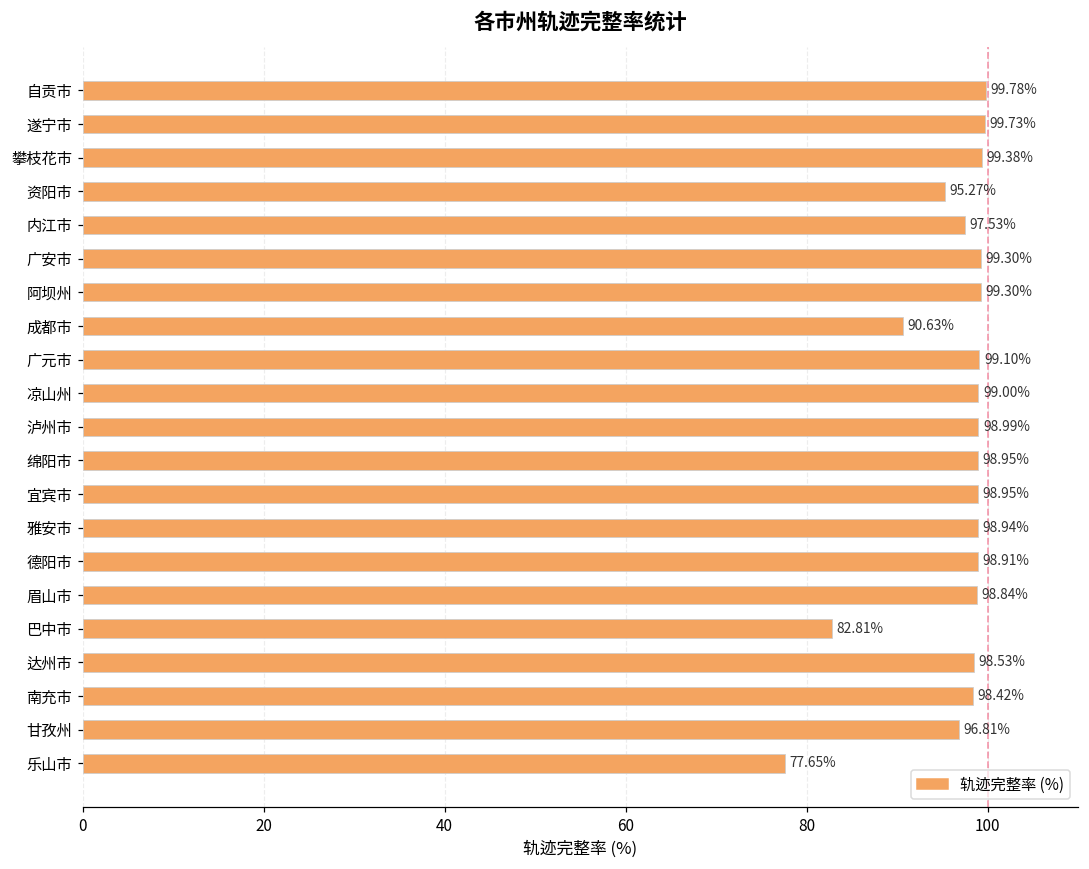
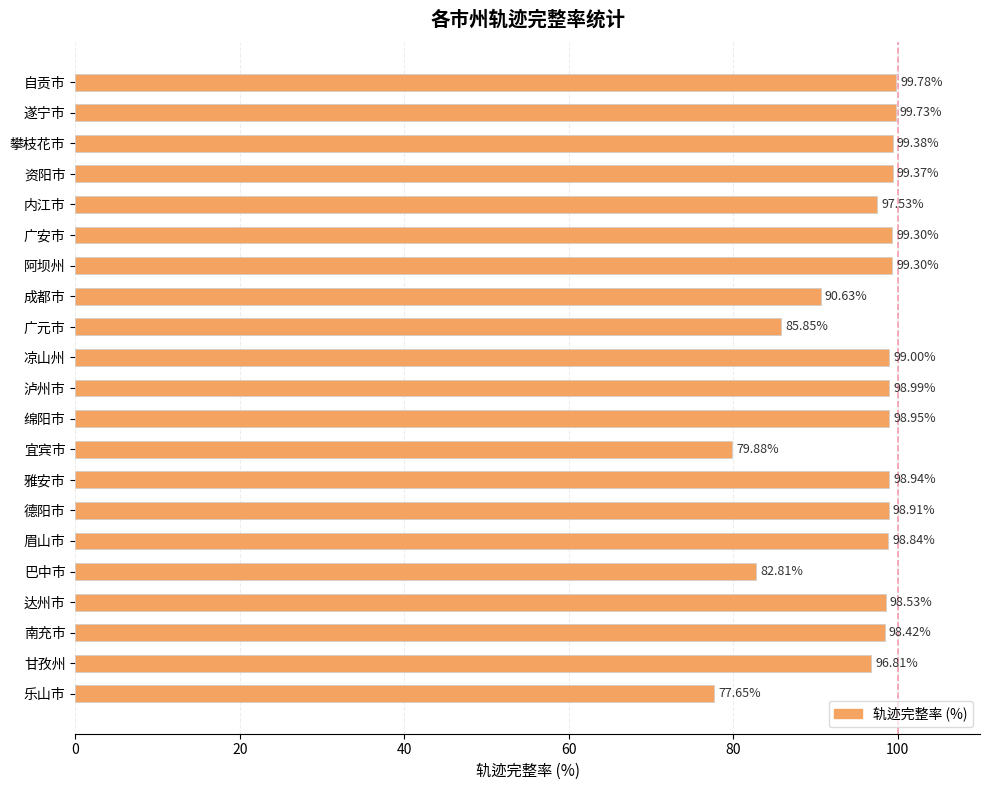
  {
    "自贡市": "99.78%",
    "遂宁市": "99.73%",
    "攀枝花市": "99.38%",
-   "资阳市": "95.27%",
+   "资阳市": "99.37%",
    "内江市": "97.53%",
    "广安市": "99.30%",
    "阿坝州": "99.30%",
    "成都市": "90.63%",
-   "广元市": "99.10%",
+   "广元市": "85.85%",
    "凉山州": "99.00%",
    "泸州市": "98.99%",
    "绵阳市": "98.95%",
-   "宜宾市": "98.95%",
+   "宜宾市": "79.88%",
    "雅安市": "98.94%",
    "德阳市": "98.91%",
    "眉山市": "98.84%",
    "巴中市": "82.81%",
    "达州市": "98.53%",
    "南充市": "98.42%",
    "甘孜州": "96.81%",
    "乐山市": "77.65%"
  }
